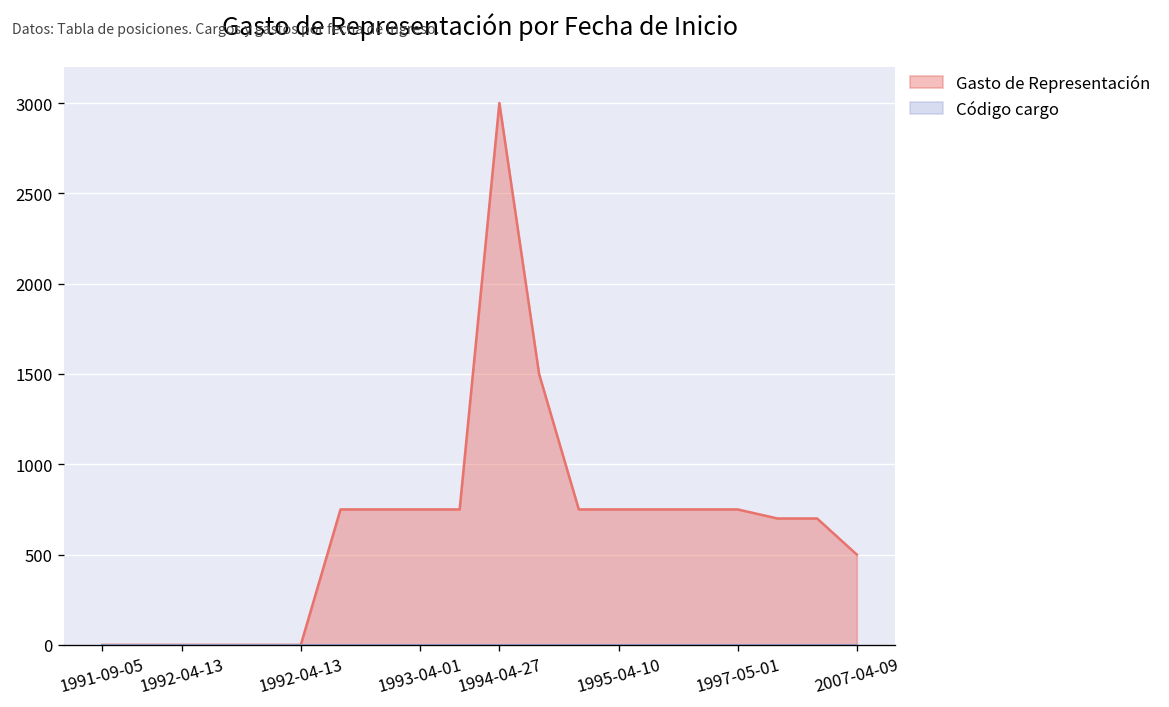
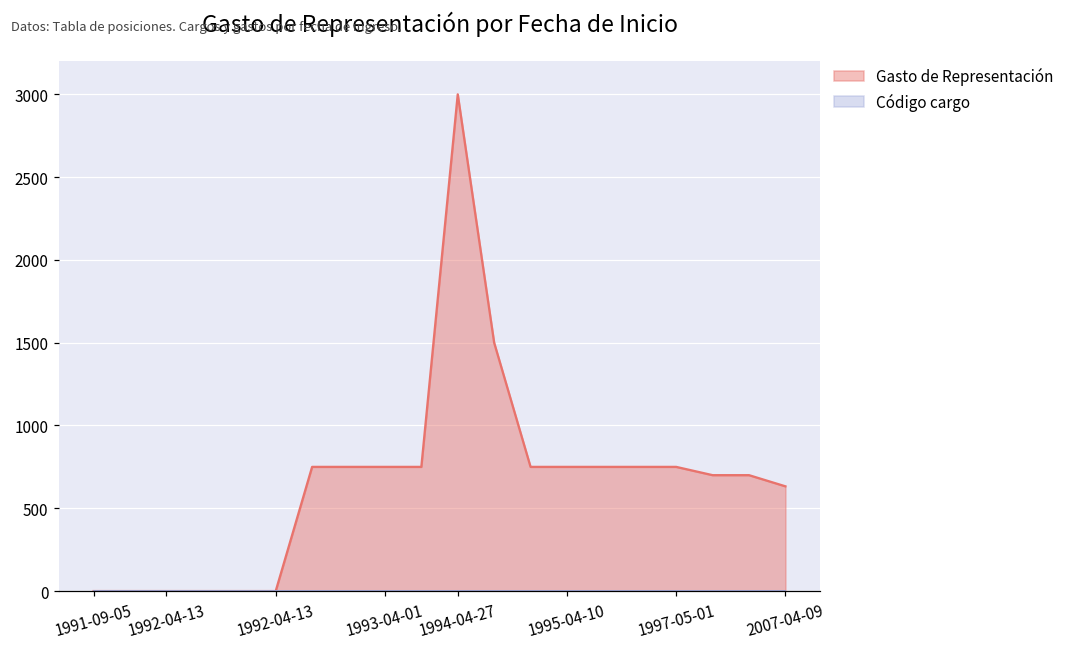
  {
    "Gasto de Representación": {
      "1997-05-01": 750,
-     "2007-04-09": 500
+     "2007-04-09": 630
    },
    "Código cargo": {
      "1997-05-01": 0,
      "2007-04-09": 0
    }
  }
